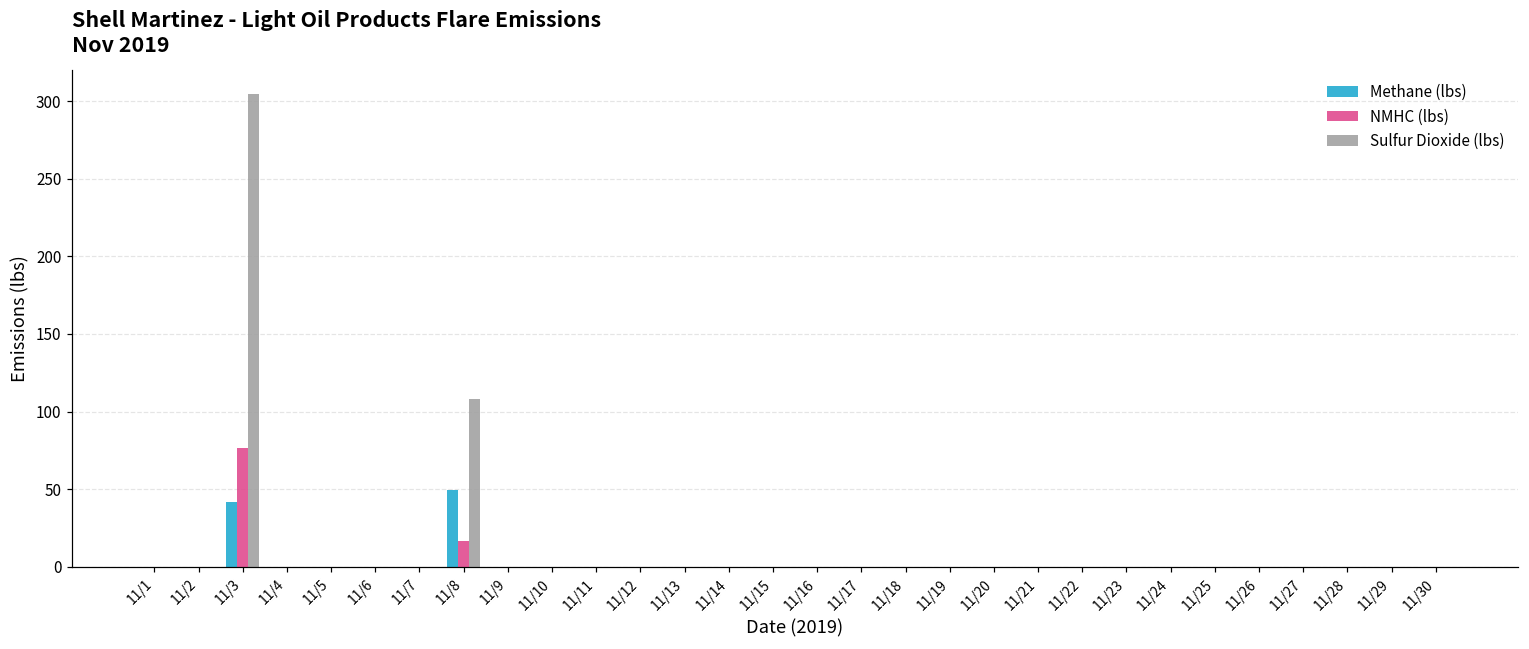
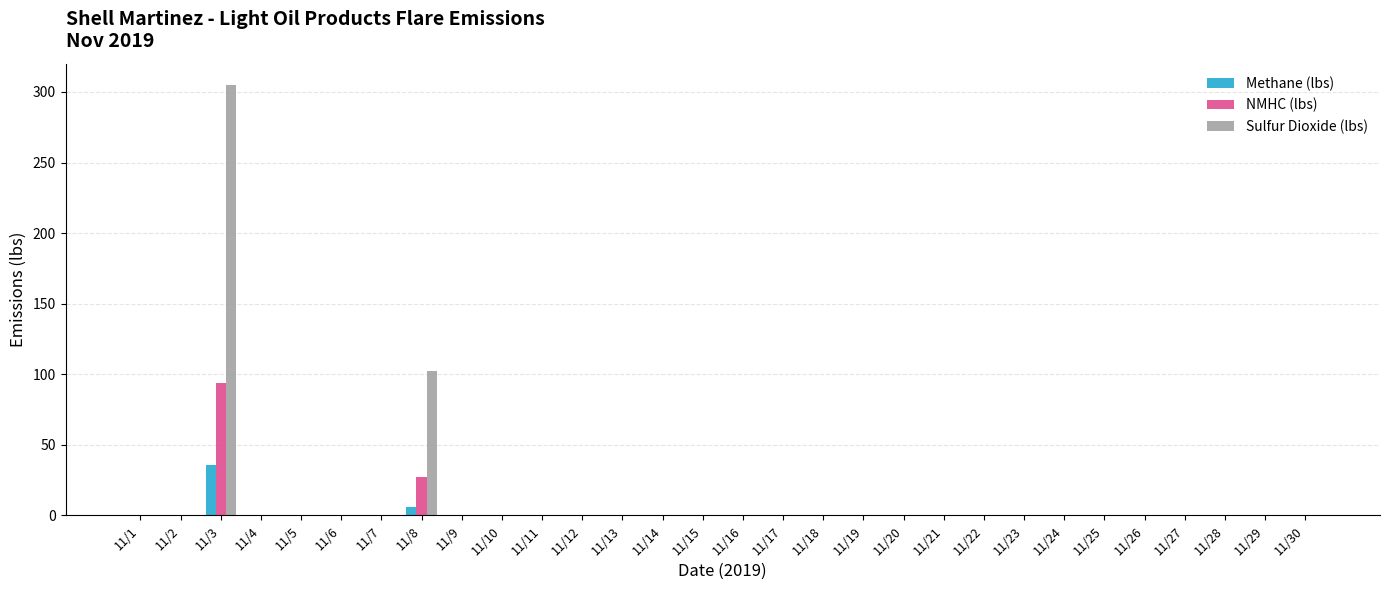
  {
    "Methane (lbs)": {
      "11/1": 0,
      "11/2": 0,
-     "11/3": 41,
+     "11/3": 35,
      "11/4": 0,
      "11/5": 0,
      "11/6": 0,
      "11/7": 0,
-     "11/8": 49,
+     "11/8": 6,
      "11/9": 0,
      "11/10": 0,
      "11/11": 0,
      "11/12": 0,
      "11/13": 0,
      "11/14": 0,
      "11/15": 0,
      "11/16": 0,
      "11/17": 0,
      "11/18": 0,
      "11/19": 0,
      "11/20": 0,
      "11/21": 0,
      "11/22": 0,
      "11/23": 0,
      "11/24": 0,
      "11/25": 0,
      "11/26": 0,
      "11/27": 0,
      "11/28": 0,
      "11/29": 0,
      "11/30": 0
    },
    "NMHC (lbs)": {
      "11/1": 0,
      "11/2": 0,
-     "11/3": 77,
+     "11/3": 94,
      "11/4": 0,
      "11/5": 0,
      "11/6": 0,
      "11/7": 0,
-     "11/8": 17,
+     "11/8": 27,
      "11/9": 0,
      "11/10": 0,
      "11/11": 0,
      "11/12": 0,
      "11/13": 0,
      "11/14": 0,
      "11/15": 0,
      "11/16": 0,
      "11/17": 0,
      "11/18": 0,
      "11/19": 0,
      "11/20": 0,
      "11/21": 0,
      "11/22": 0,
      "11/23": 0,
      "11/24": 0,
      "11/25": 0,
      "11/26": 0,
      "11/27": 0,
      "11/28": 0,
      "11/29": 0,
      "11/30": 0
    },
    "Sulfur Dioxide (lbs)": {
      "11/1": 0,
      "11/2": 0,
      "11/3": 305,
      "11/4": 0,
      "11/5": 0,
      "11/6": 0,
      "11/7": 0,
-     "11/8": 108,
+     "11/8": 102,
      "11/9": 0,
      "11/10": 0,
      "11/11": 0,
      "11/12": 0,
      "11/13": 0,
      "11/14": 0,
      "11/15": 0,
      "11/16": 0,
      "11/17": 0,
      "11/18": 0,
      "11/19": 0,
      "11/20": 0,
      "11/21": 0,
      "11/22": 0,
      "11/23": 0,
      "11/24": 0,
      "11/25": 0,
      "11/26": 0,
      "11/27": 0,
      "11/28": 0,
      "11/29": 0,
      "11/30": 0
    }
  }
